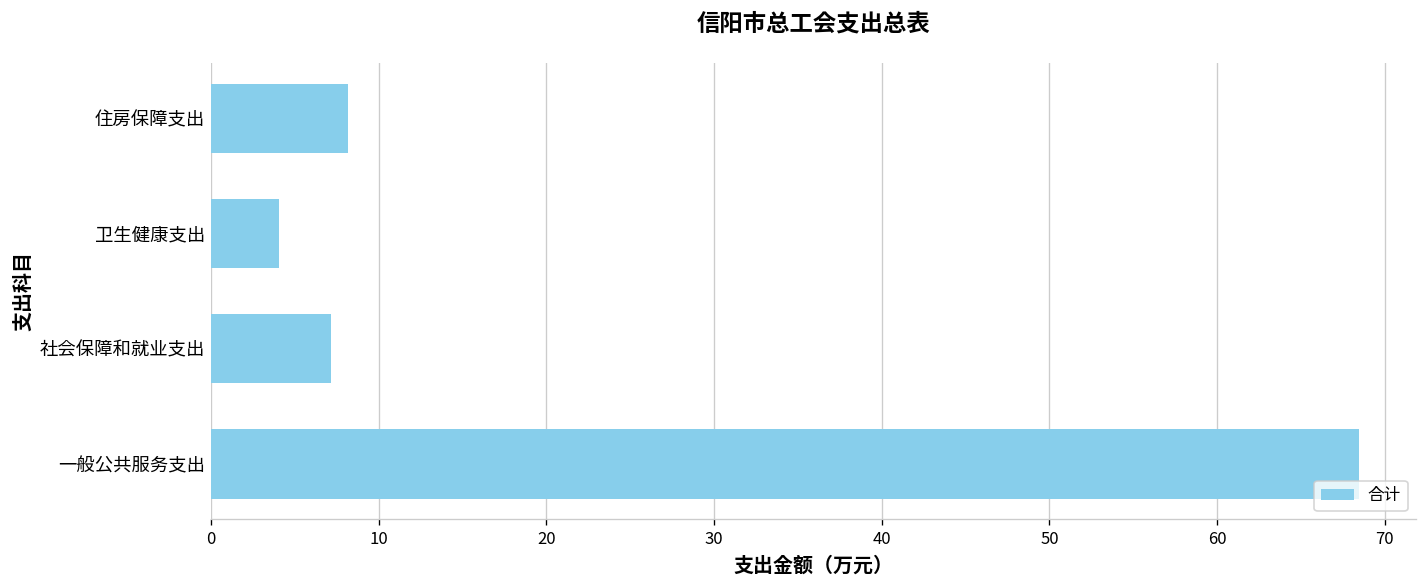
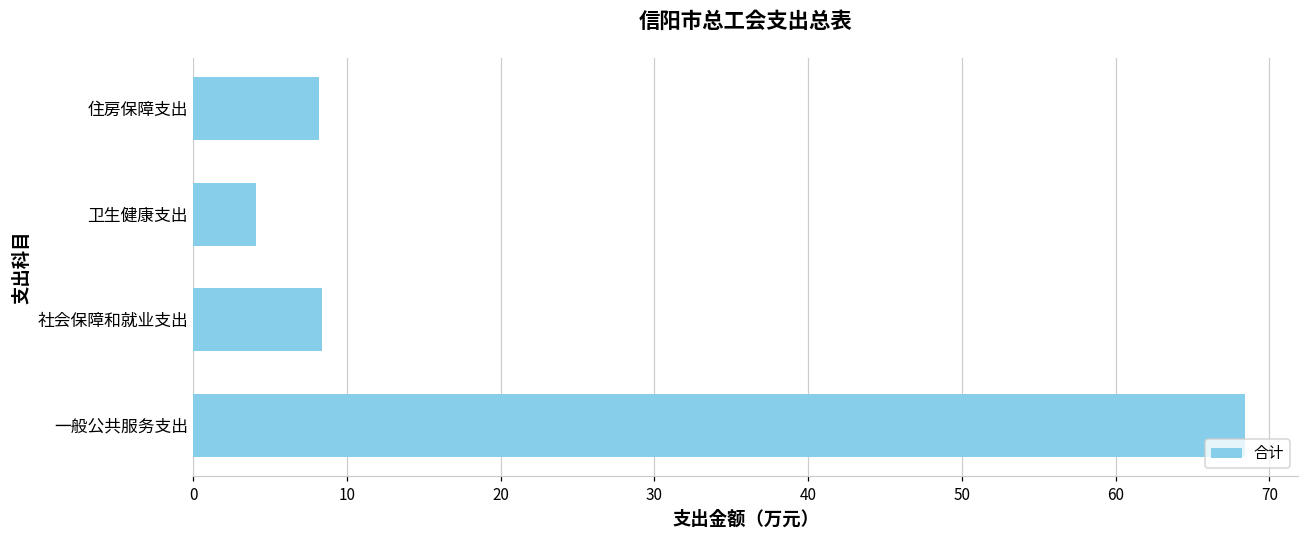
  {
    "住房保障支出": 8.2,
    "卫生健康支出": 4.1,
-   "社会保障和就业支出": 7.2,
+   "社会保障和就业支出": 8.4,
    "一般公共服务支出": 68.4
  }
